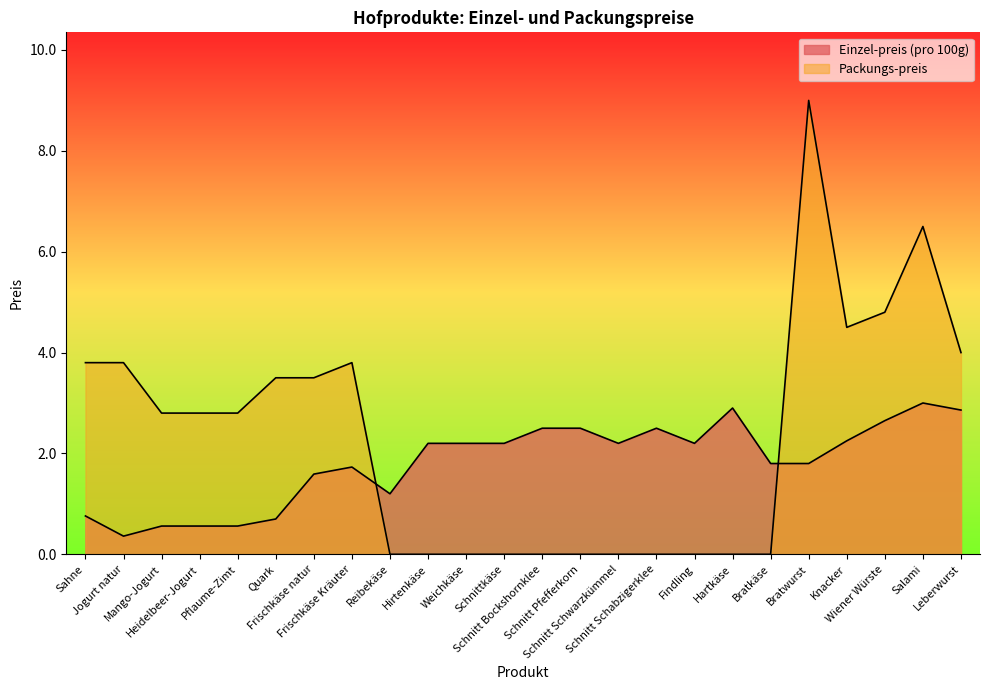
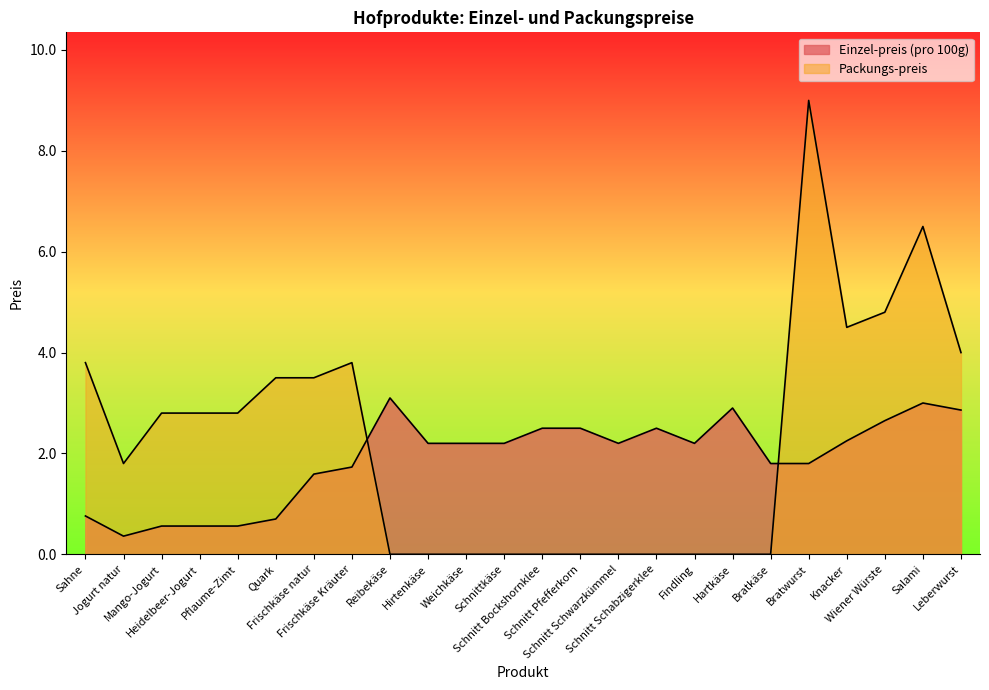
  {
    "Einzel-preis (pro 100g)": {
      "Sahne": 0.8,
      "Jogurt natur": 0.4,
      "Mango-Jogurt": 0.6,
      "Heidelbeer-Jogurt": 0.6,
      "Pflaume-Zimt": 0.6,
      "Quark": 0.7,
      "Frischkäse natur": 1.6,
      "Frischkäse Kräuter": 1.7,
-     "Reibekäse": 1.2,
+     "Reibekäse": 3.1,
      "Hirtenkäse": 2.2,
      "Weichkäse": 2.2,
      "Schnittkäse": 2.2,
      "Schnitt Bockshornklee": 2.5,
      "Schnitt Pfefferkorn": 2.5,
      "Schnitt Schwarzkümmel": 2.2,
      "Schnitt Schabzigerklee": 2.5,
      "Findling": 2.2,
      "Hartkäse": 2.9,
      "Bratkäse": 1.8,
      "Bratwurst": 1.8,
      "Knacker": 2.3,
      "Wiener Würste": 2.7,
      "Salami": 3.0,
      "Leberwurst": 2.9
    },
    "Packungs-preis": {
      "Sahne": 3.8,
-     "Jogurt natur": 3.8,
+     "Jogurt natur": 1.8,
      "Mango-Jogurt": 2.8,
      "Heidelbeer-Jogurt": 2.8,
      "Pflaume-Zimt": 2.8,
      "Quark": 3.5,
      "Frischkäse natur": 3.5,
      "Frischkäse Kräuter": 3.8,
      "Reibekäse": 0.0,
      "Hirtenkäse": 0.0,
      "Weichkäse": 0.0,
      "Schnittkäse": 0.0,
      "Schnitt Bockshornklee": 0.0,
      "Schnitt Pfefferkorn": 0.0,
      "Schnitt Schwarzkümmel": 0.0,
      "Schnitt Schabzigerklee": 0.0,
      "Findling": 0.0,
      "Hartkäse": 0.0,
      "Bratkäse": 0.0,
      "Bratwurst": 9.0,
      "Knacker": 4.5,
      "Wiener Würste": 4.8,
      "Salami": 6.5,
      "Leberwurst": 4.0
    }
  }
